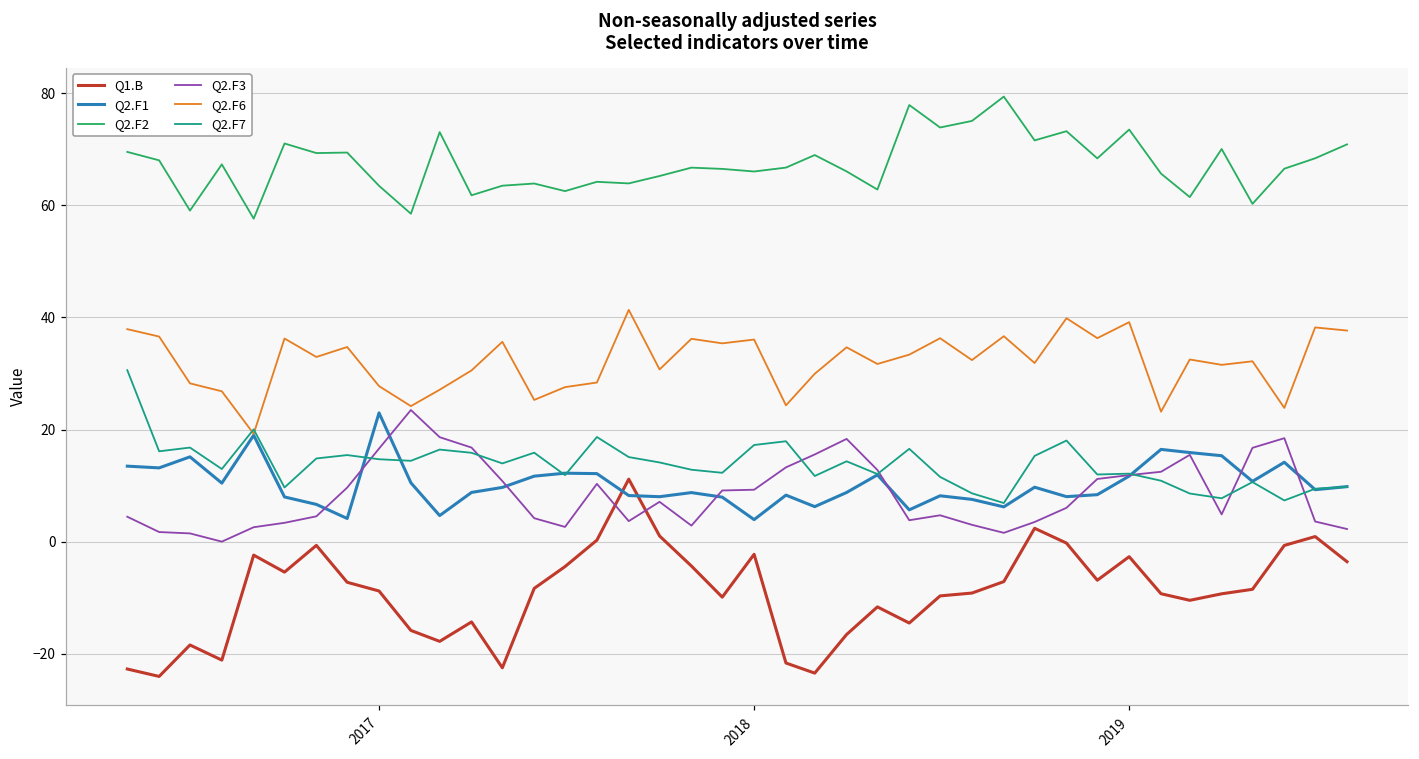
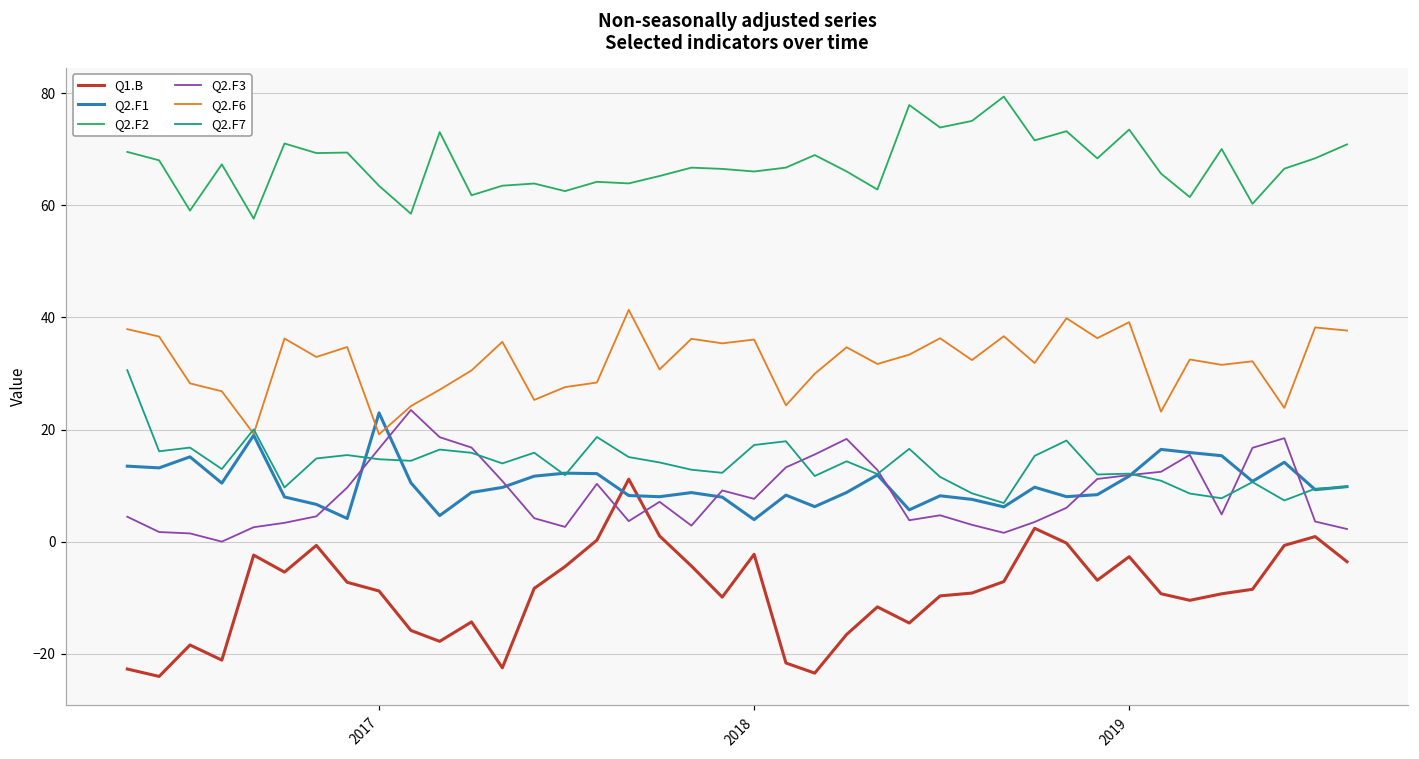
  {
    "Q1.B": {
      "2017": -9,
      "2018": -2,
      "2019": -3
    },
    "Q2.F1": {
      "2017": 23,
      "2018": 4
    },
    "Q2.F3": {
      "2017": 17,
-     "2018": 9
+     "2018": 8
    },
    "Q2.F6": {
-     "2017": 28,
+     "2017": 19,
      "2018": 36,
      "2019": 39
    }
  }
